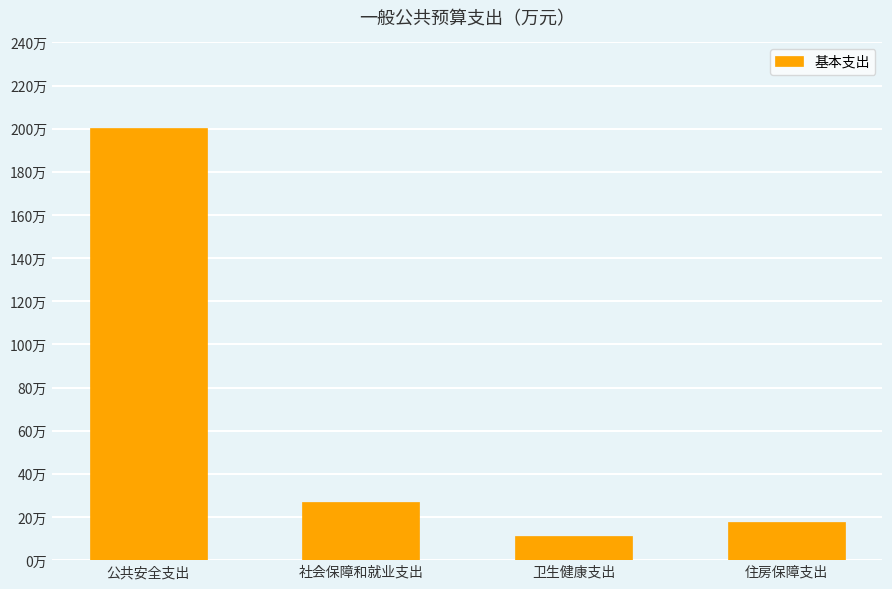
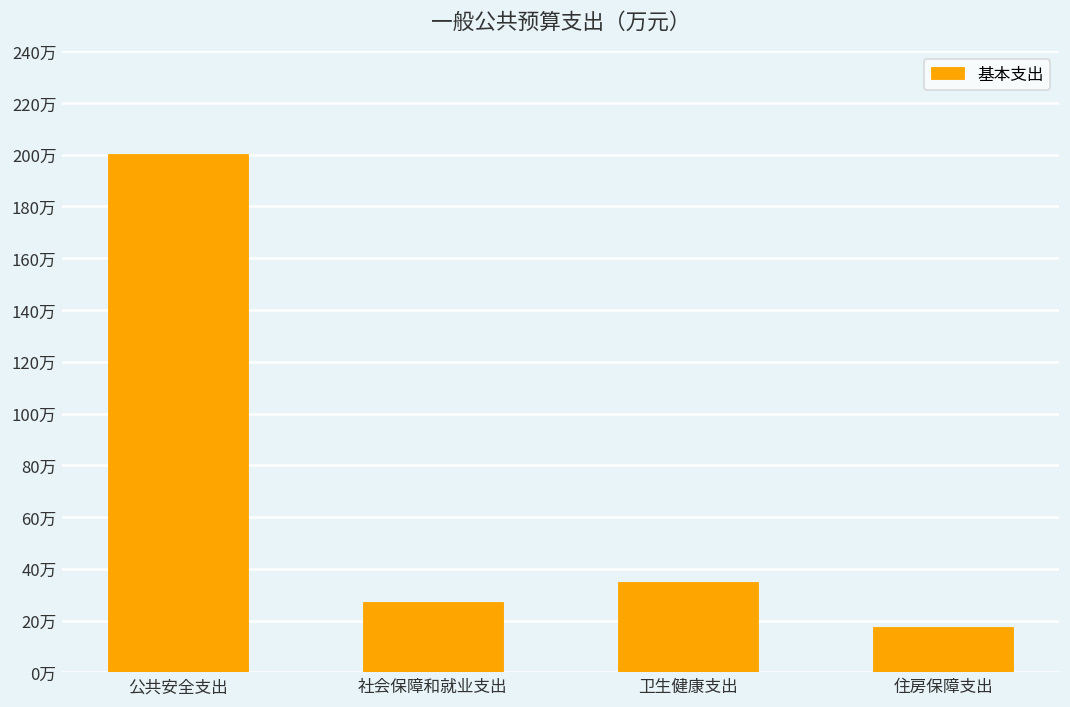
  {
    "公共安全支出": "200万",
    "社会保障和就业支出": "27万",
-   "卫生健康支出": "11万",
+   "卫生健康支出": "35万",
    "住房保障支出": "18万"
  }
